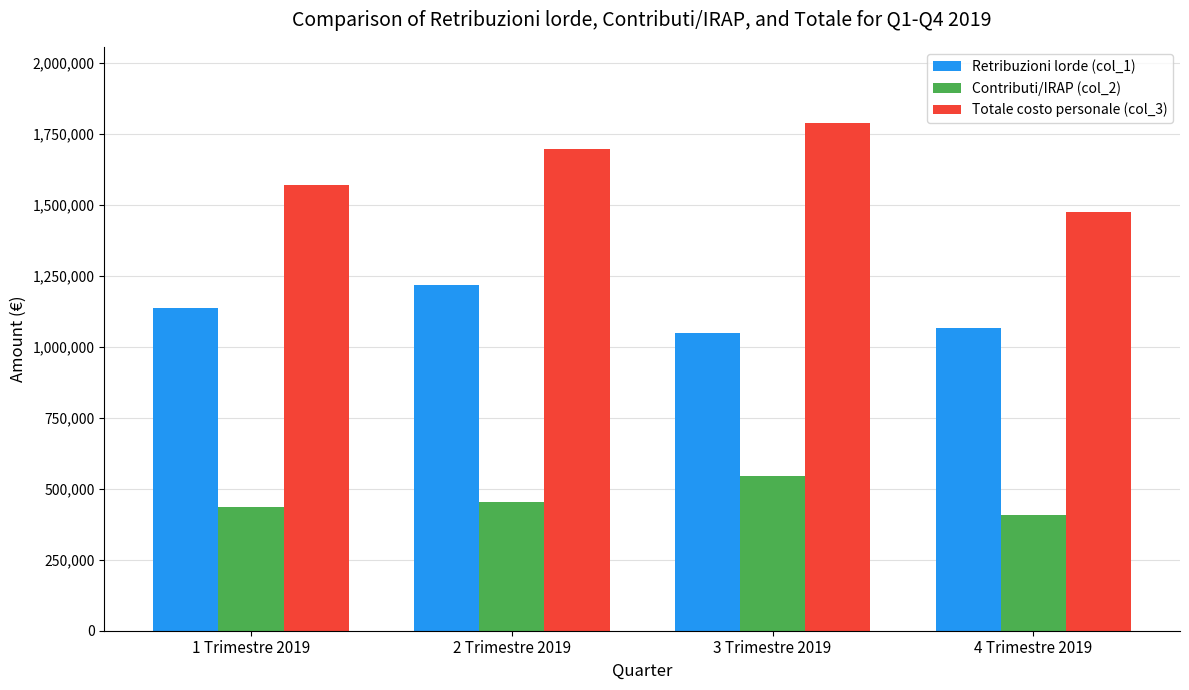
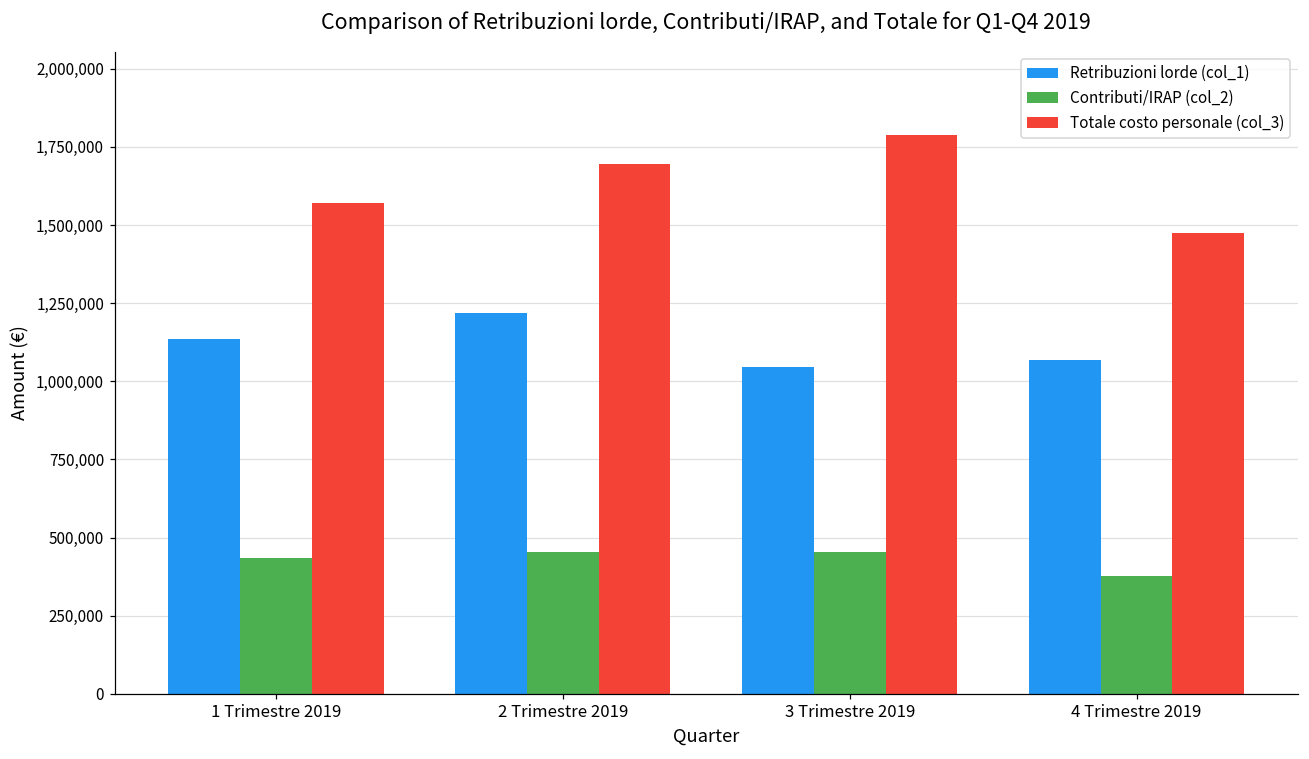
  {
    "Retribuzioni lorde (col_1)": {
      "1 Trimestre 2019": "1,140,000",
      "2 Trimestre 2019": "1,220,000",
      "3 Trimestre 2019": "1,050,000",
      "4 Trimestre 2019": "1,070,000"
    },
    "Contributi/IRAP (col_2)": {
      "1 Trimestre 2019": "430,000",
      "2 Trimestre 2019": "450,000",
-     "3 Trimestre 2019": "540,000",
-     "4 Trimestre 2019": "410,000"
+     "3 Trimestre 2019": "450,000",
+     "4 Trimestre 2019": "380,000"
    },
    "Totale costo personale (col_3)": {
      "1 Trimestre 2019": "1,570,000",
      "2 Trimestre 2019": "1,690,000",
      "3 Trimestre 2019": "1,790,000",
      "4 Trimestre 2019": "1,480,000"
    }
  }
